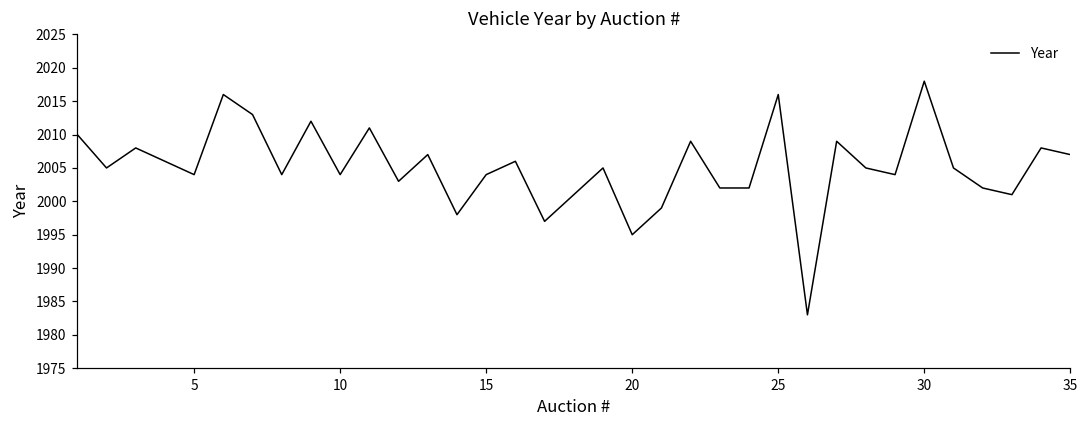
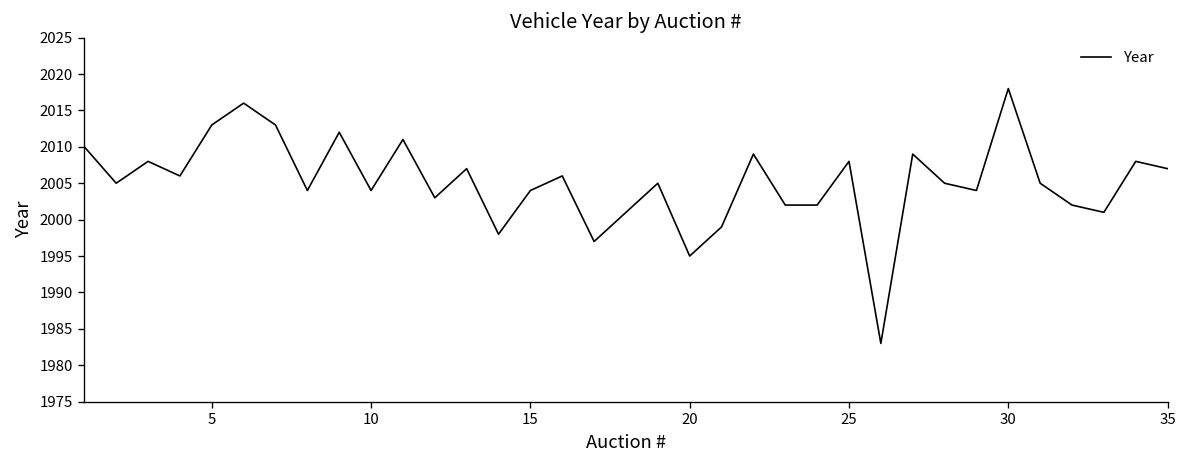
  {
-   "5": 2004,
+   "5": 2013,
    "10": 2004,
    "15": 2004,
    "20": 1995,
-   "25": 2016,
+   "25": 2008,
    "30": 2018,
    "35": 2007
  }
